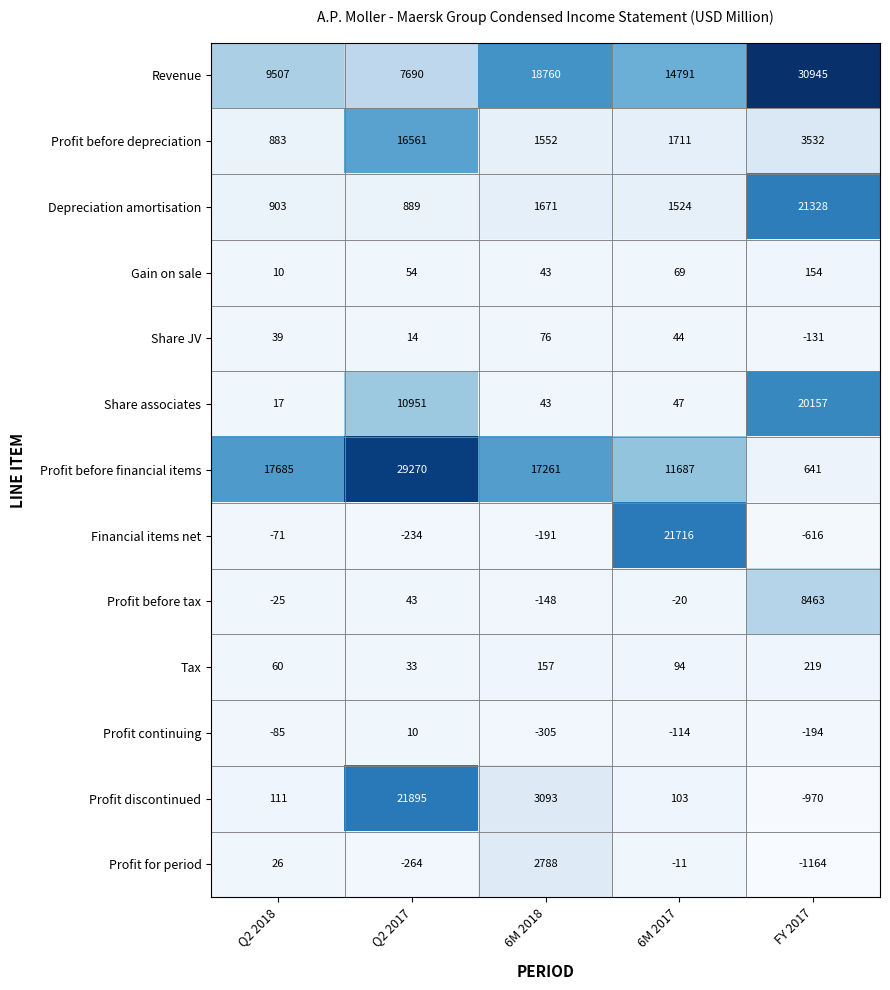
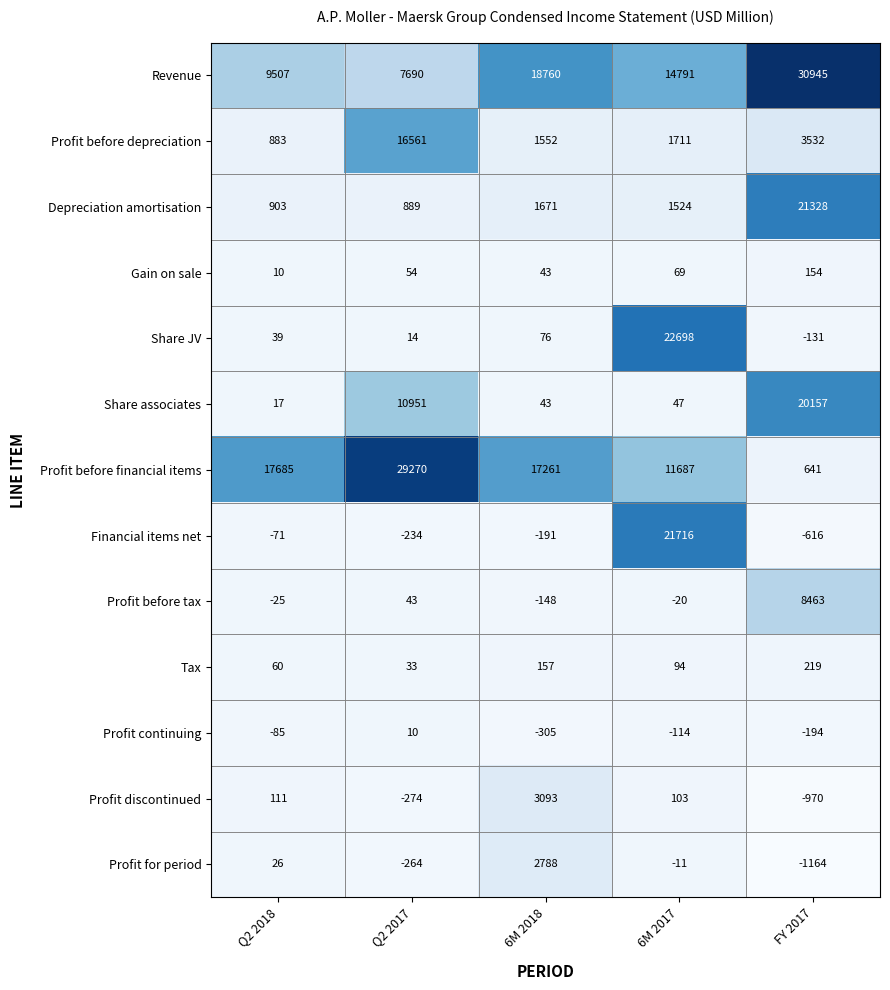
  {
    "Revenue": {
      "Q2 2018": 9507,
      "Q2 2017": 7690,
      "6M 2018": 18760,
      "6M 2017": 14791,
      "FY 2017": 30945
    },
    "Profit before depreciation": {
      "Q2 2018": 883,
      "Q2 2017": 16561,
      "6M 2018": 1552,
      "6M 2017": 1711,
      "FY 2017": 3532
    },
    "Depreciation amortisation": {
      "Q2 2018": 903,
      "Q2 2017": 889,
      "6M 2018": 1671,
      "6M 2017": 1524,
      "FY 2017": 21328
    },
    "Gain on sale": {
      "Q2 2018": 10,
      "Q2 2017": 54,
      "6M 2018": 43,
      "6M 2017": 69,
      "FY 2017": 154
    },
    "Share JV": {
      "Q2 2018": 39,
      "Q2 2017": 14,
      "6M 2018": 76,
-     "6M 2017": 44,
+     "6M 2017": 22698,
      "FY 2017": -131
    },
    "Share associates": {
      "Q2 2018": 17,
      "Q2 2017": 10951,
      "6M 2018": 43,
      "6M 2017": 47,
      "FY 2017": 20157
    },
    "Profit before financial items": {
      "Q2 2018": 17685,
      "Q2 2017": 29270,
      "6M 2018": 17261,
      "6M 2017": 11687,
      "FY 2017": 641
    },
    "Financial items net": {
      "Q2 2018": -71,
      "Q2 2017": -234,
      "6M 2018": -191,
      "6M 2017": 21716,
      "FY 2017": -616
    },
    "Profit before tax": {
      "Q2 2018": -25,
      "Q2 2017": 43,
      "6M 2018": -148,
      "6M 2017": -20,
      "FY 2017": 8463
    },
    "Tax": {
      "Q2 2018": 60,
      "Q2 2017": 33,
      "6M 2018": 157,
      "6M 2017": 94,
      "FY 2017": 219
    },
    "Profit continuing": {
      "Q2 2018": -85,
      "Q2 2017": 10,
      "6M 2018": -305,
      "6M 2017": -114,
      "FY 2017": -194
    },
    "Profit discontinued": {
      "Q2 2018": 111,
-     "Q2 2017": 21895,
+     "Q2 2017": -274,
      "6M 2018": 3093,
      "6M 2017": 103,
      "FY 2017": -970
    },
    "Profit for period": {
      "Q2 2018": 26,
      "Q2 2017": -264,
      "6M 2018": 2788,
      "6M 2017": -11,
      "FY 2017": -1164
    }
  }
